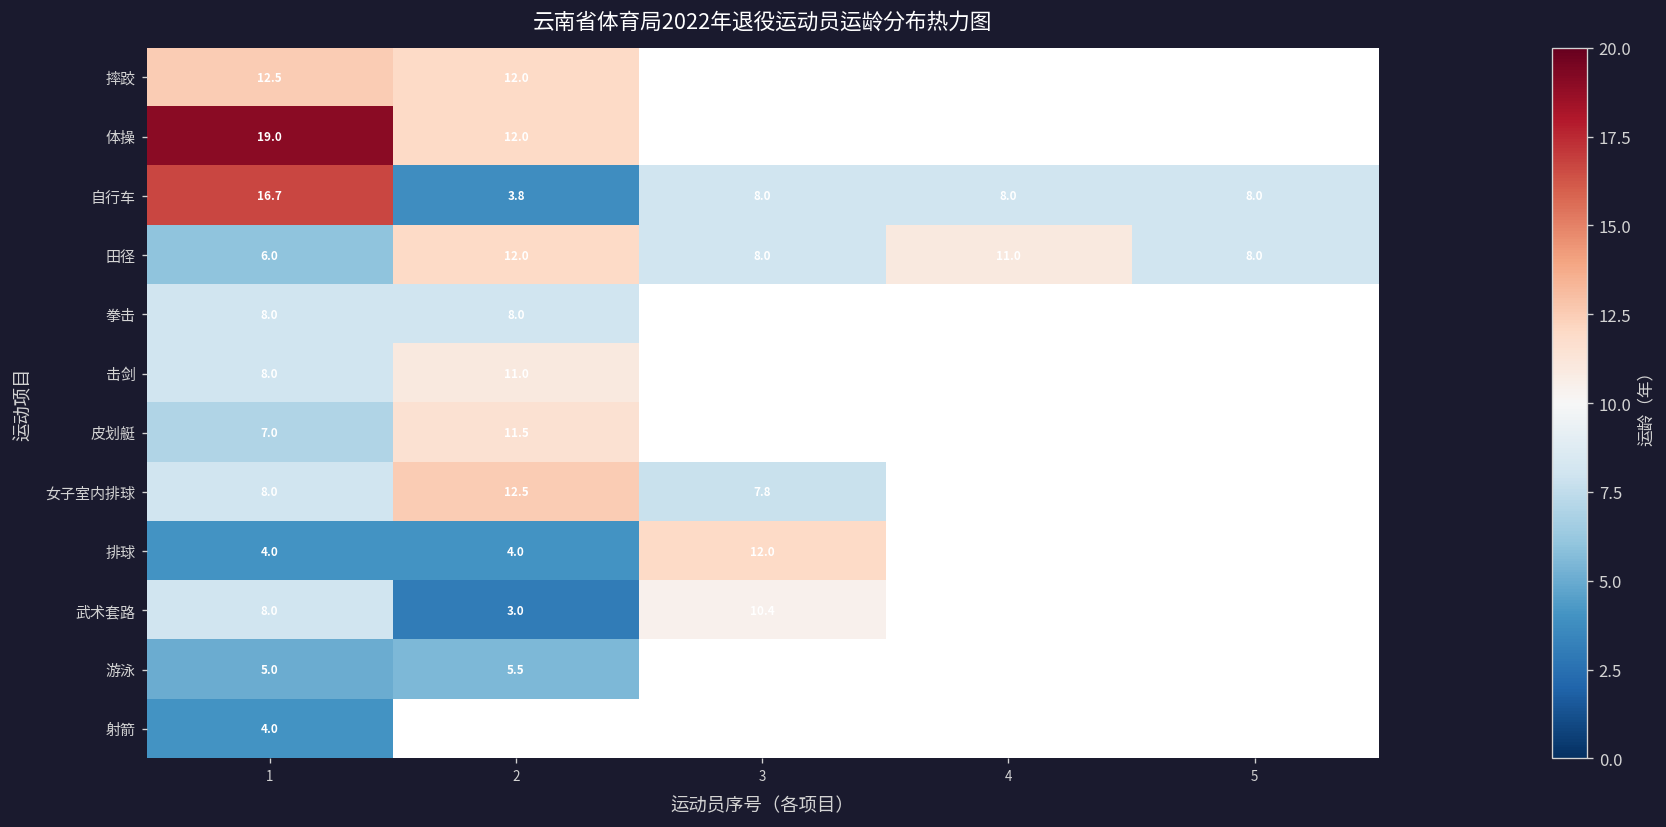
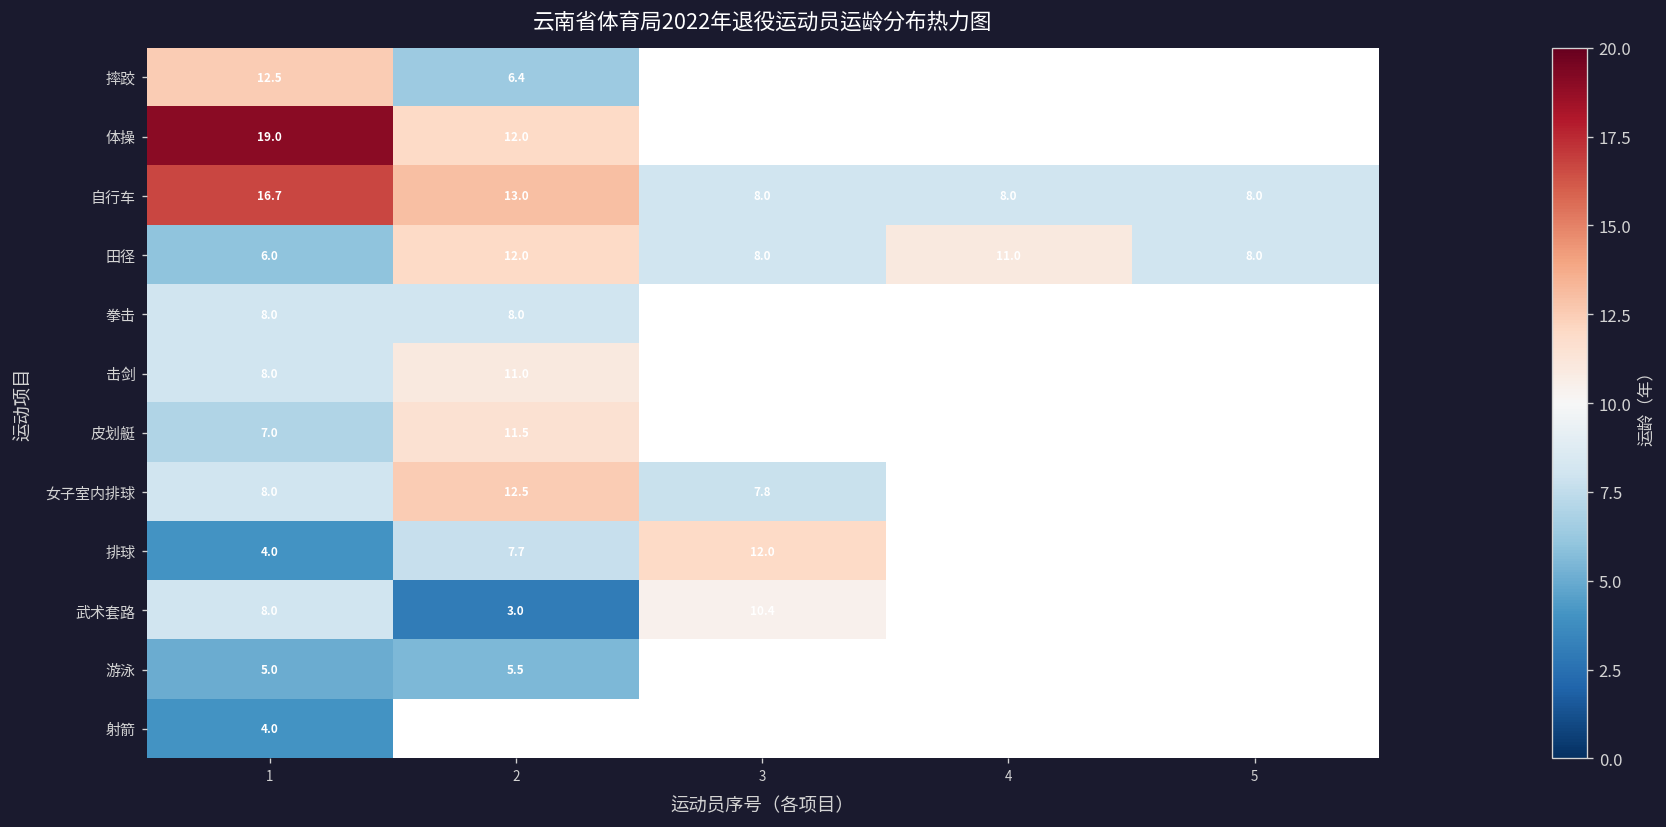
  {
    "摔跤": {
      "1": 12.5,
-     "2": 12.0
+     "2": 6.4
    },
    "体操": {
      "1": 19.0,
      "2": 12.0
    },
    "自行车": {
      "1": 16.7,
-     "2": 3.8
+     "2": 13.0
    },
    "田径": {
      "1": 6.0,
      "2": 12.0
    },
    "皮划艇": {
      "1": 7.0
    },
    "女子室内排球": {
      "2": 12.5,
      "3": 7.8
    },
    "排球": {
      "1": 4.0,
-     "2": 4.0,
+     "2": 7.7,
      "3": 12.0
    },
    "武术套路": {
      "2": 3.0
    },
    "游泳": {
      "1": 5.0,
      "2": 5.5
    },
    "射箭": {
      "1": 4.0
    }
  }
